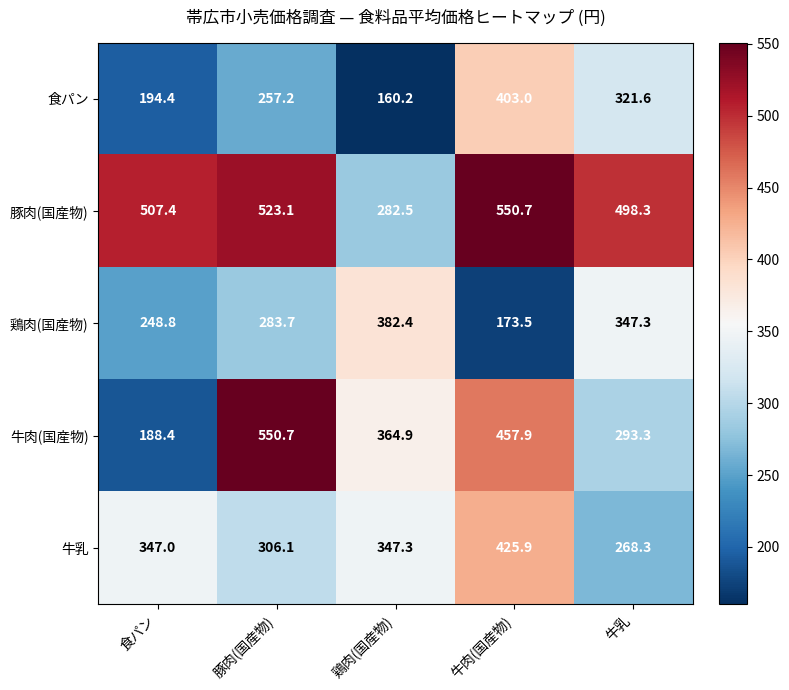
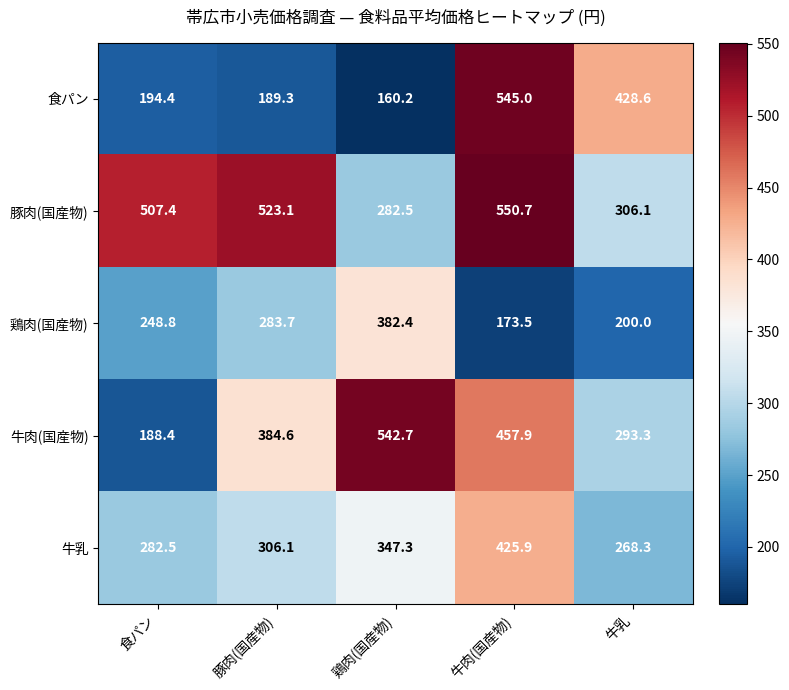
  {
    "食パン": {
      "食パン": 194.4,
-     "豚肉(国産物)": 257.2,
+     "豚肉(国産物)": 189.3,
      "鶏肉(国産物)": 160.2,
-     "牛肉(国産物)": 403.0,
-     "牛乳": 321.6
+     "牛肉(国産物)": 545.0,
+     "牛乳": 428.6
    },
    "豚肉(国産物)": {
      "食パン": 507.4,
      "豚肉(国産物)": 523.1,
      "鶏肉(国産物)": 282.5,
      "牛肉(国産物)": 550.7,
-     "牛乳": 498.3
+     "牛乳": 306.1
    },
    "鶏肉(国産物)": {
      "食パン": 248.8,
      "豚肉(国産物)": 283.7,
      "鶏肉(国産物)": 382.4,
      "牛肉(国産物)": 173.5,
-     "牛乳": 347.3
+     "牛乳": 200.0
    },
    "牛肉(国産物)": {
      "食パン": 188.4,
-     "豚肉(国産物)": 550.7,
-     "鶏肉(国産物)": 364.9,
+     "豚肉(国産物)": 384.6,
+     "鶏肉(国産物)": 542.7,
      "牛肉(国産物)": 457.9,
      "牛乳": 293.3
    },
    "牛乳": {
-     "食パン": 347.0,
+     "食パン": 282.5,
      "豚肉(国産物)": 306.1,
      "鶏肉(国産物)": 347.3,
      "牛肉(国産物)": 425.9,
      "牛乳": 268.3
    }
  }
